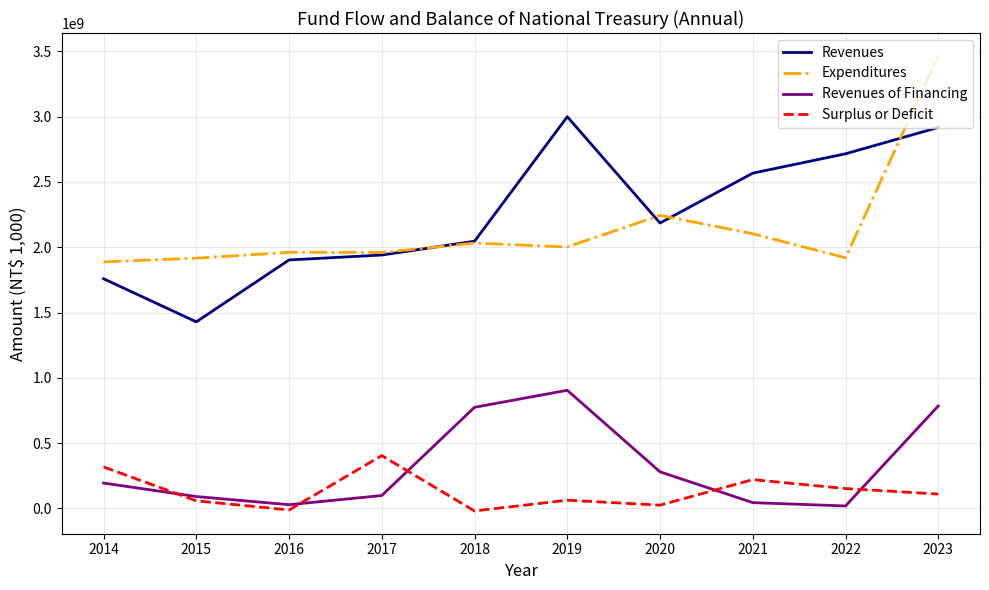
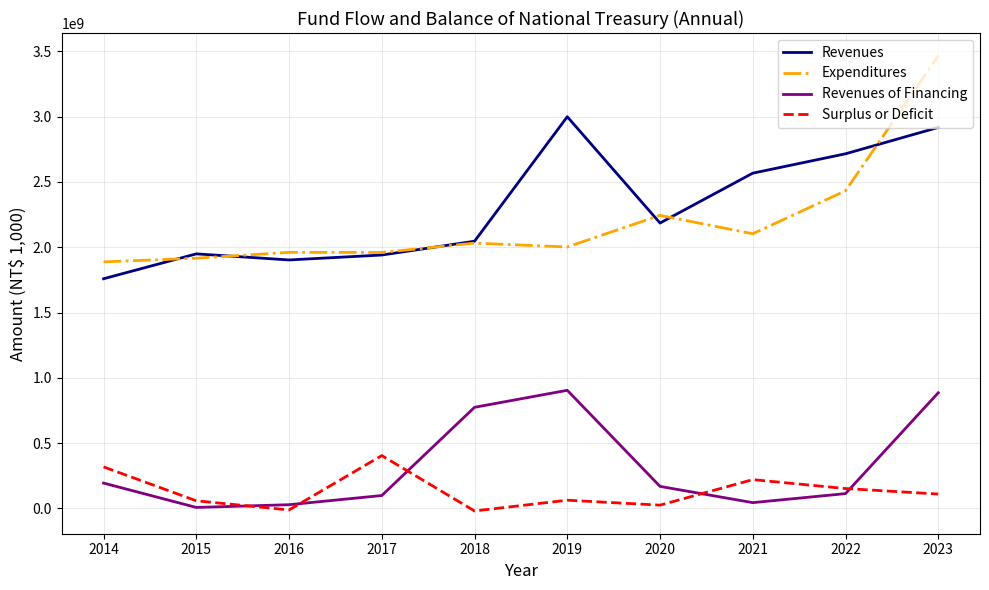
  {
    "Revenues": {
      "2014": 1760000000,
-     "2015": 1430000000,
+     "2015": 1950000000,
      "2016": 1900000000,
      "2019": 3000000000,
      "2020": 2190000000,
      "2021": 2570000000,
      "2022": 2720000000
    },
    "Expenditures": {
      "2014": 1890000000,
      "2015": 1920000000,
      "2016": 1960000000,
      "2019": 2000000000,
      "2020": 2240000000,
      "2021": 2100000000,
-     "2022": 1920000000
+     "2022": 2430000000
    },
    "Revenues of Financing": {
      "2014": 190000000,
-     "2015": 90000000,
+     "2015": 10000000,
      "2016": 30000000,
      "2017": 100000000,
      "2018": 770000000,
      "2019": 900000000,
-     "2020": 280000000,
+     "2020": 170000000,
      "2021": 40000000,
-     "2022": 20000000,
-     "2023": 780000000
+     "2022": 110000000,
+     "2023": 890000000
    },
    "Surplus or Deficit": {
      "2014": 320000000,
      "2015": 60000000,
      "2016": -10000000,
      "2017": 400000000,
      "2018": -20000000,
      "2019": 60000000,
      "2020": 20000000,
      "2021": 220000000,
      "2022": 150000000,
      "2023": 110000000
    }
  }
